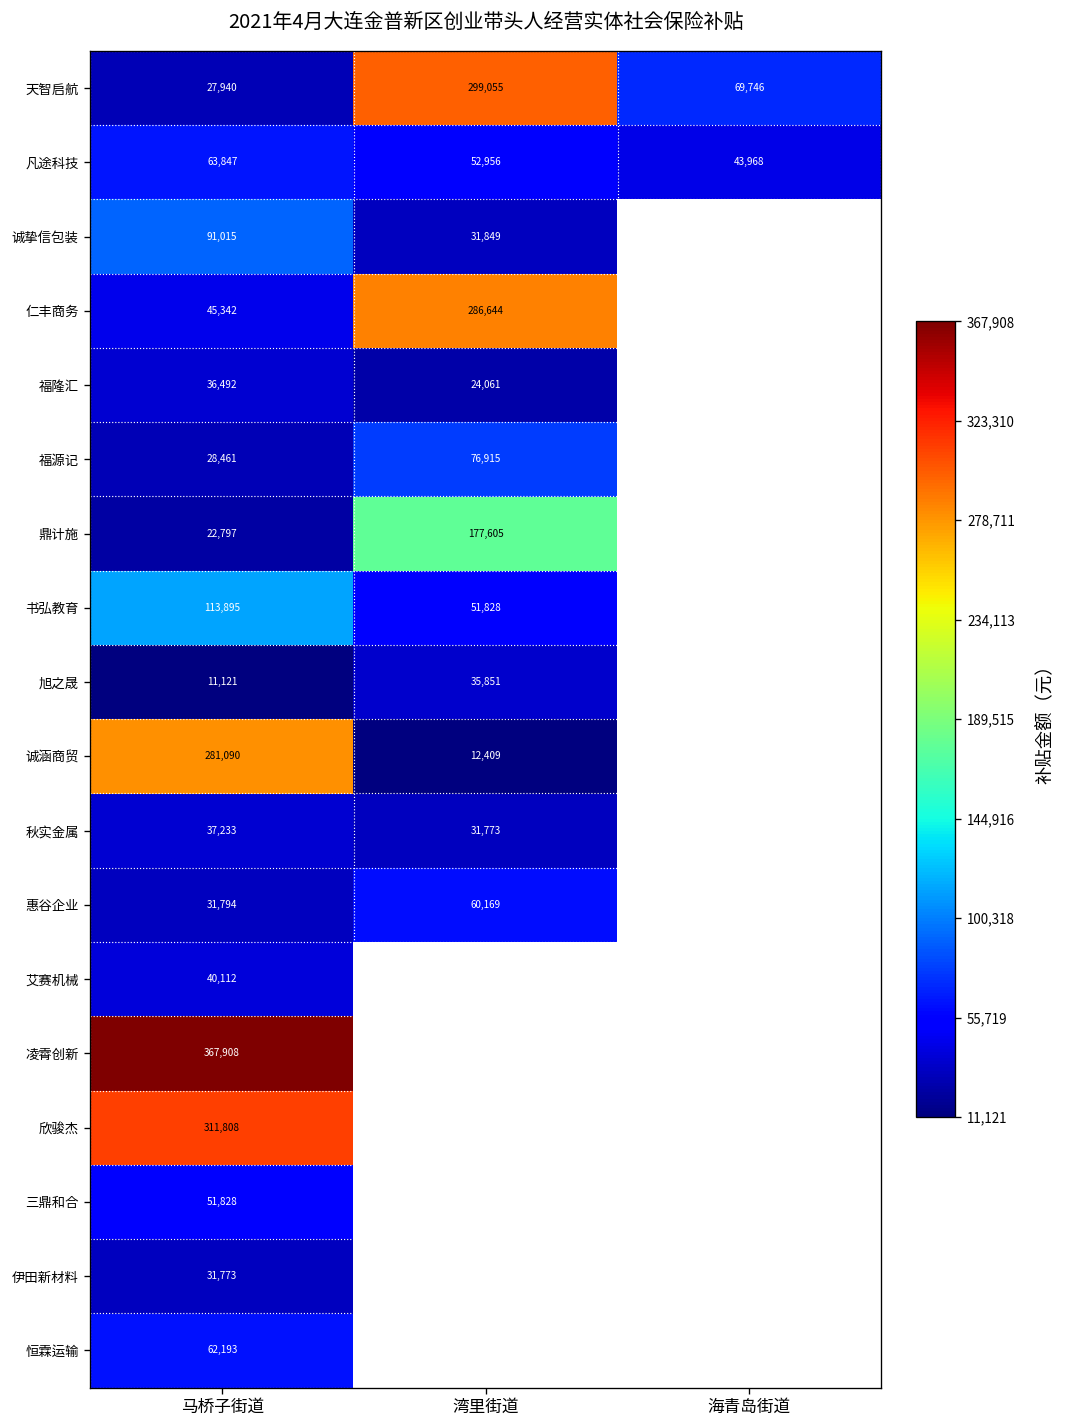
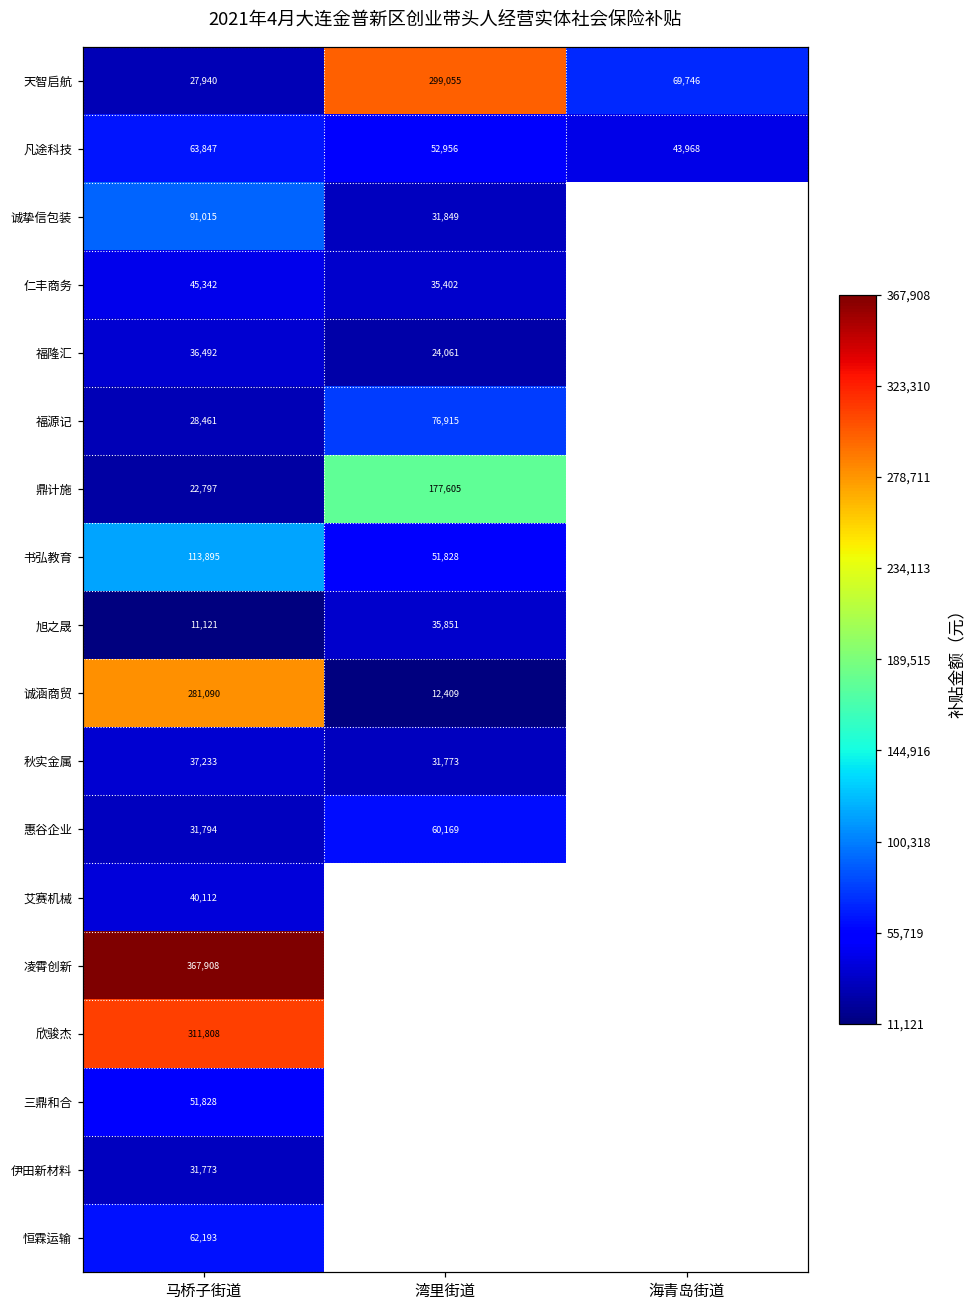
  {
    "天智启航": {
      "马桥子街道": "27,940",
      "湾里街道": "299,055",
      "海青岛街道": "69,746"
    },
    "凡途科技": {
      "马桥子街道": "63,847",
      "湾里街道": "52,956",
      "海青岛街道": "43,968"
    },
    "诚挚信包装": {
      "马桥子街道": "91,015",
      "湾里街道": "31,849"
    },
    "仁丰商务": {
      "马桥子街道": "45,342",
-     "湾里街道": "286,644"
+     "湾里街道": "35,402"
    },
    "福隆汇": {
      "马桥子街道": "36,492",
      "湾里街道": "24,061"
    },
    "福源记": {
      "马桥子街道": "28,461",
      "湾里街道": "76,915"
    },
    "鼎计施": {
      "马桥子街道": "22,797",
      "湾里街道": "177,605"
    },
    "书弘教育": {
      "马桥子街道": "113,895",
      "湾里街道": "51,828"
    },
    "旭之晟": {
      "马桥子街道": "11,121",
      "湾里街道": "35,851"
    },
    "诚涵商贸": {
      "马桥子街道": "281,090",
      "湾里街道": "12,409"
    },
    "秋实金属": {
      "马桥子街道": "37,233",
      "湾里街道": "31,773"
    },
    "惠谷企业": {
      "马桥子街道": "31,794",
      "湾里街道": "60,169"
    },
    "艾赛机械": {
      "马桥子街道": "40,112"
    },
    "凌霄创新": {
      "马桥子街道": "367,908"
    },
    "欣骏杰": {
      "马桥子街道": "311,808"
    },
    "三鼎和合": {
      "马桥子街道": "51,828"
    },
    "伊田新材料": {
      "马桥子街道": "31,773"
    },
    "恒霖运输": {
      "马桥子街道": "62,193"
    }
  }
